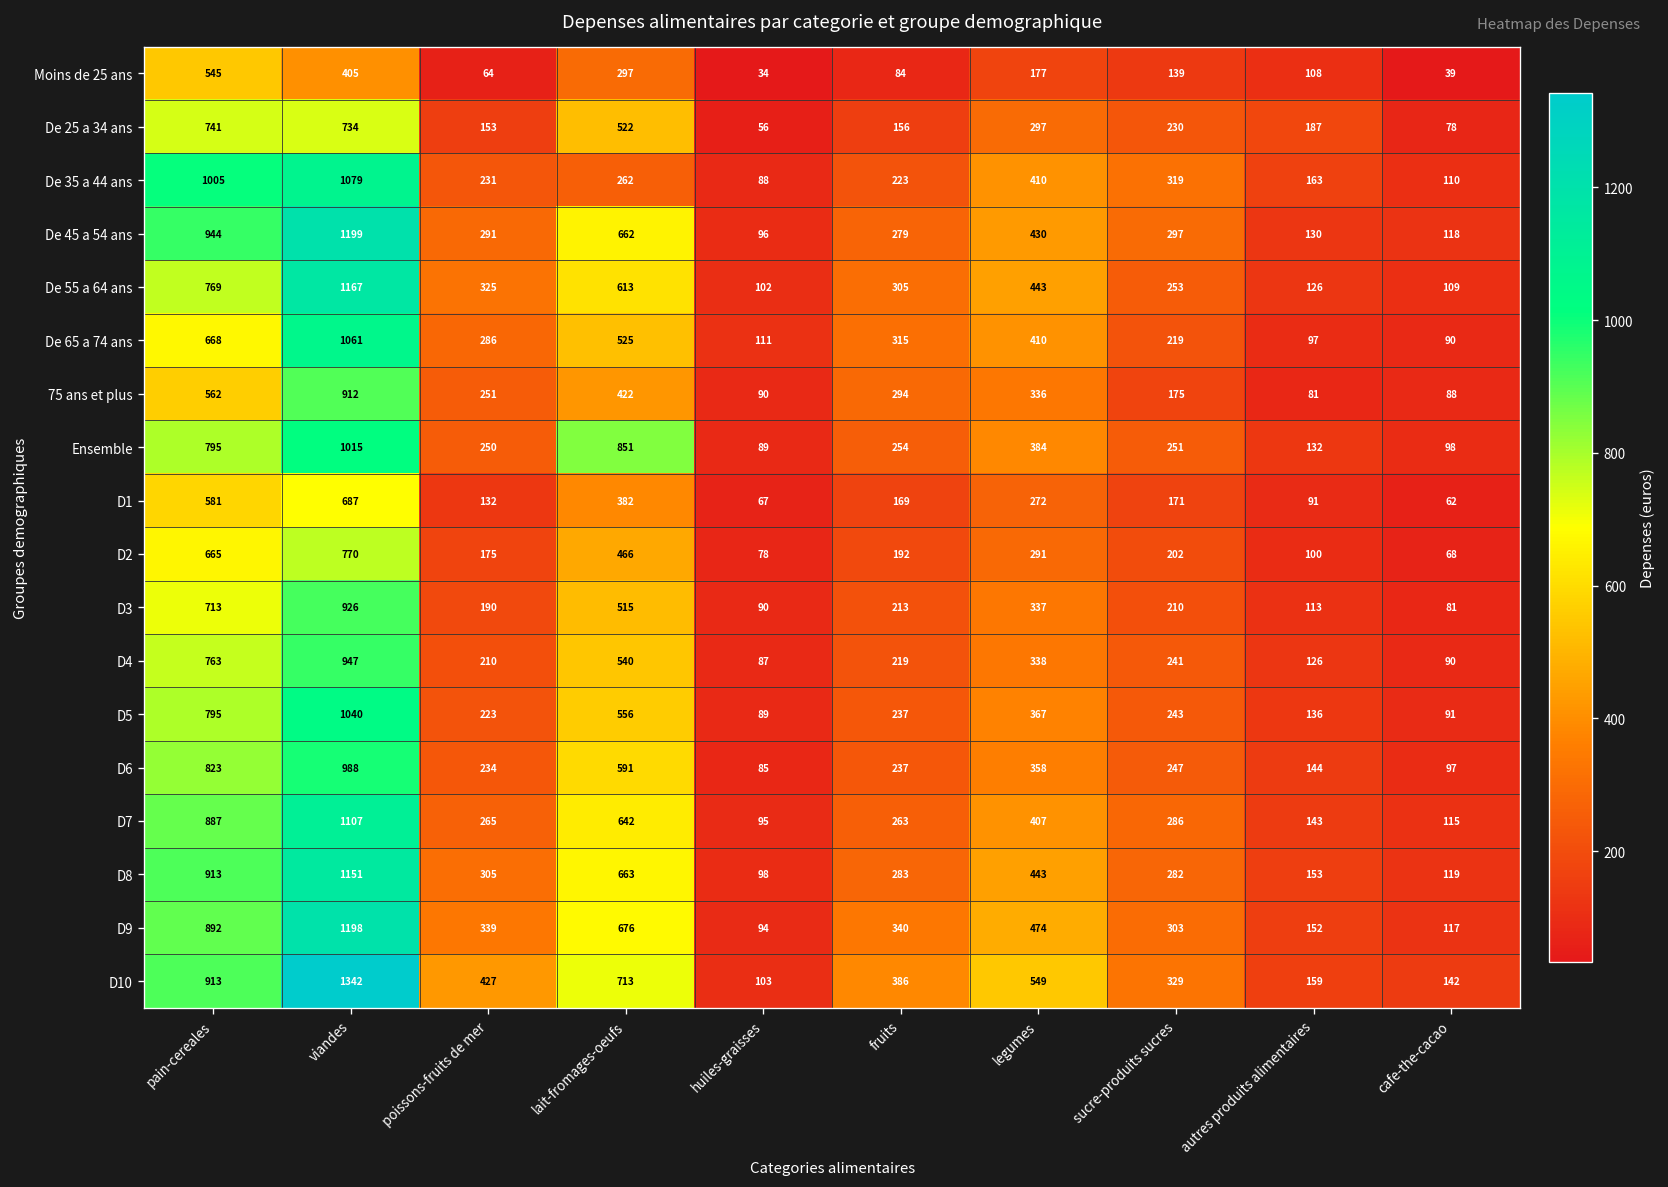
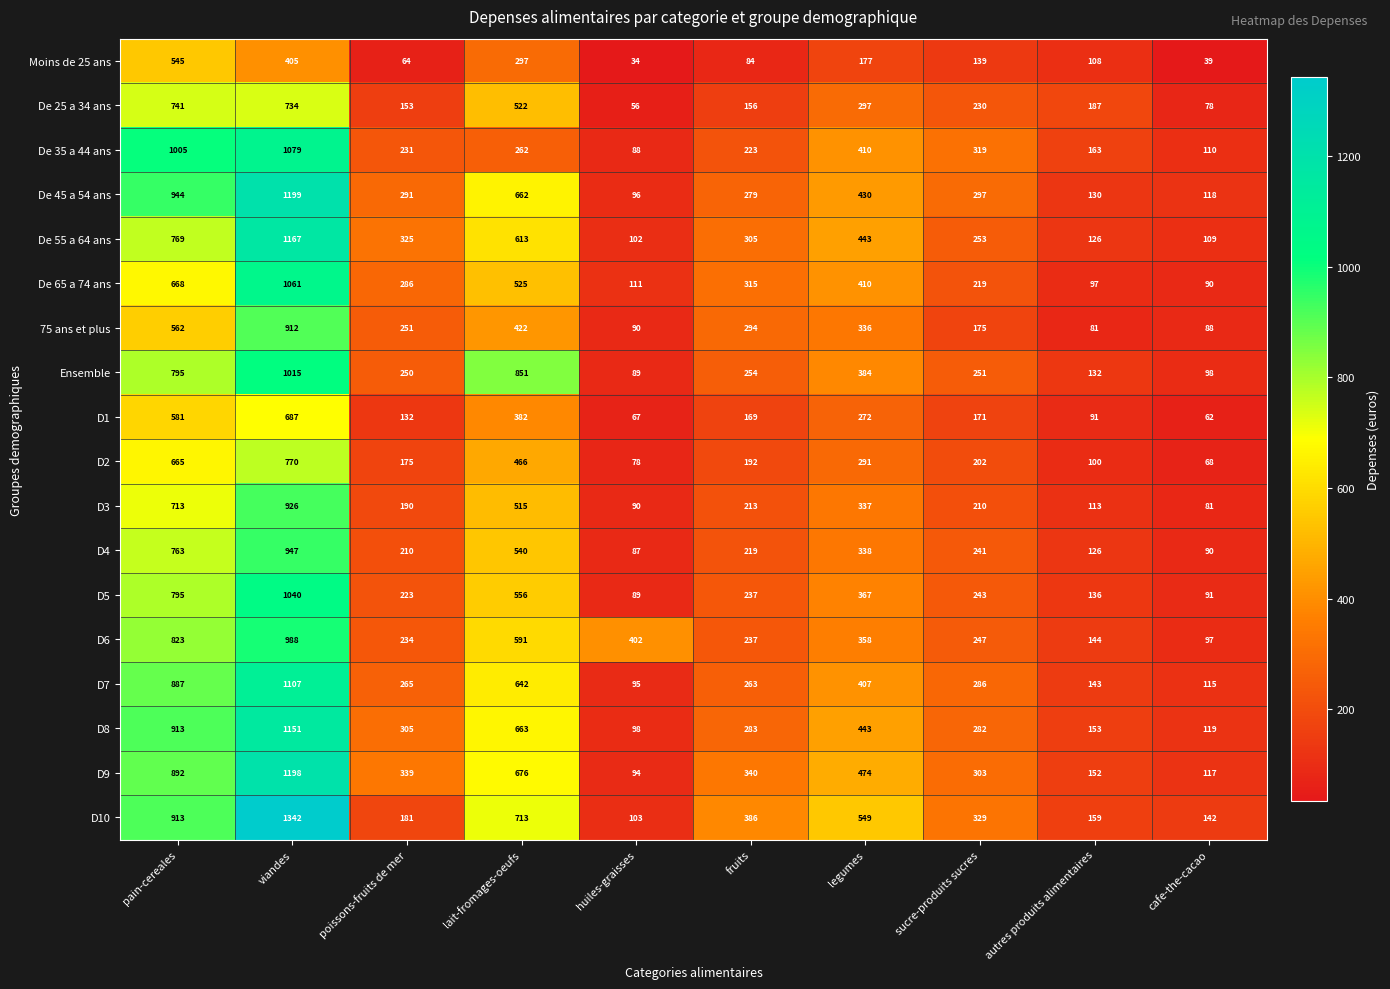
  {
    "Moins de 25 ans": {
      "pain-cereales": 545,
      "viandes": 405,
      "poissons-fruits de mer": 64,
      "lait-fromages-oeufs": 297,
      "huiles-graisses": 34,
      "fruits": 84,
      "legumes": 177,
      "sucre-produits sucres": 139,
      "autres produits alimentaires": 108,
      "cafe-the-cacao": 39
    },
    "De 25 a 34 ans": {
      "pain-cereales": 741,
      "viandes": 734,
      "poissons-fruits de mer": 153,
      "lait-fromages-oeufs": 522,
      "huiles-graisses": 56,
      "fruits": 156,
      "legumes": 297,
      "sucre-produits sucres": 230,
      "autres produits alimentaires": 187,
      "cafe-the-cacao": 78
    },
    "De 35 a 44 ans": {
      "pain-cereales": 1005,
      "viandes": 1079,
      "poissons-fruits de mer": 231,
      "lait-fromages-oeufs": 262,
      "huiles-graisses": 88,
      "fruits": 223,
      "legumes": 410,
      "sucre-produits sucres": 319,
      "autres produits alimentaires": 163,
      "cafe-the-cacao": 110
    },
    "De 45 a 54 ans": {
      "pain-cereales": 944,
      "viandes": 1199,
      "poissons-fruits de mer": 291,
      "lait-fromages-oeufs": 662,
      "huiles-graisses": 96,
      "fruits": 279,
      "legumes": 430,
      "sucre-produits sucres": 297,
      "autres produits alimentaires": 130,
      "cafe-the-cacao": 118
    },
    "De 55 a 64 ans": {
      "pain-cereales": 769,
      "viandes": 1167,
      "poissons-fruits de mer": 325,
      "lait-fromages-oeufs": 613,
      "huiles-graisses": 102,
      "fruits": 305,
      "legumes": 443,
      "sucre-produits sucres": 253,
      "autres produits alimentaires": 126,
      "cafe-the-cacao": 109
    },
    "De 65 a 74 ans": {
      "pain-cereales": 668,
      "viandes": 1061,
      "poissons-fruits de mer": 286,
      "lait-fromages-oeufs": 525,
      "huiles-graisses": 111,
      "fruits": 315,
      "legumes": 410,
      "sucre-produits sucres": 219,
      "autres produits alimentaires": 97,
      "cafe-the-cacao": 90
    },
    "75 ans et plus": {
      "pain-cereales": 562,
      "viandes": 912,
      "poissons-fruits de mer": 251,
      "lait-fromages-oeufs": 422,
      "huiles-graisses": 90,
      "fruits": 294,
      "legumes": 336,
      "sucre-produits sucres": 175,
      "autres produits alimentaires": 81,
      "cafe-the-cacao": 88
    },
    "Ensemble": {
      "pain-cereales": 795,
      "viandes": 1015,
      "poissons-fruits de mer": 250,
      "lait-fromages-oeufs": 851,
      "huiles-graisses": 89,
      "fruits": 254,
      "legumes": 384,
      "sucre-produits sucres": 251,
      "autres produits alimentaires": 132,
      "cafe-the-cacao": 98
    },
    "D1": {
      "pain-cereales": 581,
      "viandes": 687,
      "poissons-fruits de mer": 132,
      "lait-fromages-oeufs": 382,
      "huiles-graisses": 67,
      "fruits": 169,
      "legumes": 272,
      "sucre-produits sucres": 171,
      "autres produits alimentaires": 91,
      "cafe-the-cacao": 62
    },
    "D2": {
      "pain-cereales": 665,
      "viandes": 770,
      "poissons-fruits de mer": 175,
      "lait-fromages-oeufs": 466,
      "huiles-graisses": 78,
      "fruits": 192,
      "legumes": 291,
      "sucre-produits sucres": 202,
      "autres produits alimentaires": 100,
      "cafe-the-cacao": 68
    },
    "D3": {
      "pain-cereales": 713,
      "viandes": 926,
      "poissons-fruits de mer": 190,
      "lait-fromages-oeufs": 515,
      "huiles-graisses": 90,
      "fruits": 213,
      "legumes": 337,
      "sucre-produits sucres": 210,
      "autres produits alimentaires": 113,
      "cafe-the-cacao": 81
    },
    "D4": {
      "pain-cereales": 763,
      "viandes": 947,
      "poissons-fruits de mer": 210,
      "lait-fromages-oeufs": 540,
      "huiles-graisses": 87,
      "fruits": 219,
      "legumes": 338,
      "sucre-produits sucres": 241,
      "autres produits alimentaires": 126,
      "cafe-the-cacao": 90
    },
    "D5": {
      "pain-cereales": 795,
      "viandes": 1040,
      "poissons-fruits de mer": 223,
      "lait-fromages-oeufs": 556,
      "huiles-graisses": 89,
      "fruits": 237,
      "legumes": 367,
      "sucre-produits sucres": 243,
      "autres produits alimentaires": 136,
      "cafe-the-cacao": 91
    },
    "D6": {
      "pain-cereales": 823,
      "viandes": 988,
      "poissons-fruits de mer": 234,
      "lait-fromages-oeufs": 591,
-     "huiles-graisses": 85,
+     "huiles-graisses": 402,
      "fruits": 237,
      "legumes": 358,
      "sucre-produits sucres": 247,
      "autres produits alimentaires": 144,
      "cafe-the-cacao": 97
    },
    "D7": {
      "pain-cereales": 887,
      "viandes": 1107,
      "poissons-fruits de mer": 265,
      "lait-fromages-oeufs": 642,
      "huiles-graisses": 95,
      "fruits": 263,
      "legumes": 407,
      "sucre-produits sucres": 286,
      "autres produits alimentaires": 143,
      "cafe-the-cacao": 115
    },
    "D8": {
      "pain-cereales": 913,
      "viandes": 1151,
      "poissons-fruits de mer": 305,
      "lait-fromages-oeufs": 663,
      "huiles-graisses": 98,
      "fruits": 283,
      "legumes": 443,
      "sucre-produits sucres": 282,
      "autres produits alimentaires": 153,
      "cafe-the-cacao": 119
    },
    "D9": {
      "pain-cereales": 892,
      "viandes": 1198,
      "poissons-fruits de mer": 339,
      "lait-fromages-oeufs": 676,
      "huiles-graisses": 94,
      "fruits": 340,
      "legumes": 474,
      "sucre-produits sucres": 303,
      "autres produits alimentaires": 152,
      "cafe-the-cacao": 117
    },
    "D10": {
      "pain-cereales": 913,
      "viandes": 1342,
-     "poissons-fruits de mer": 427,
+     "poissons-fruits de mer": 181,
      "lait-fromages-oeufs": 713,
      "huiles-graisses": 103,
      "fruits": 386,
      "legumes": 549,
      "sucre-produits sucres": 329,
      "autres produits alimentaires": 159,
      "cafe-the-cacao": 142
    }
  }
